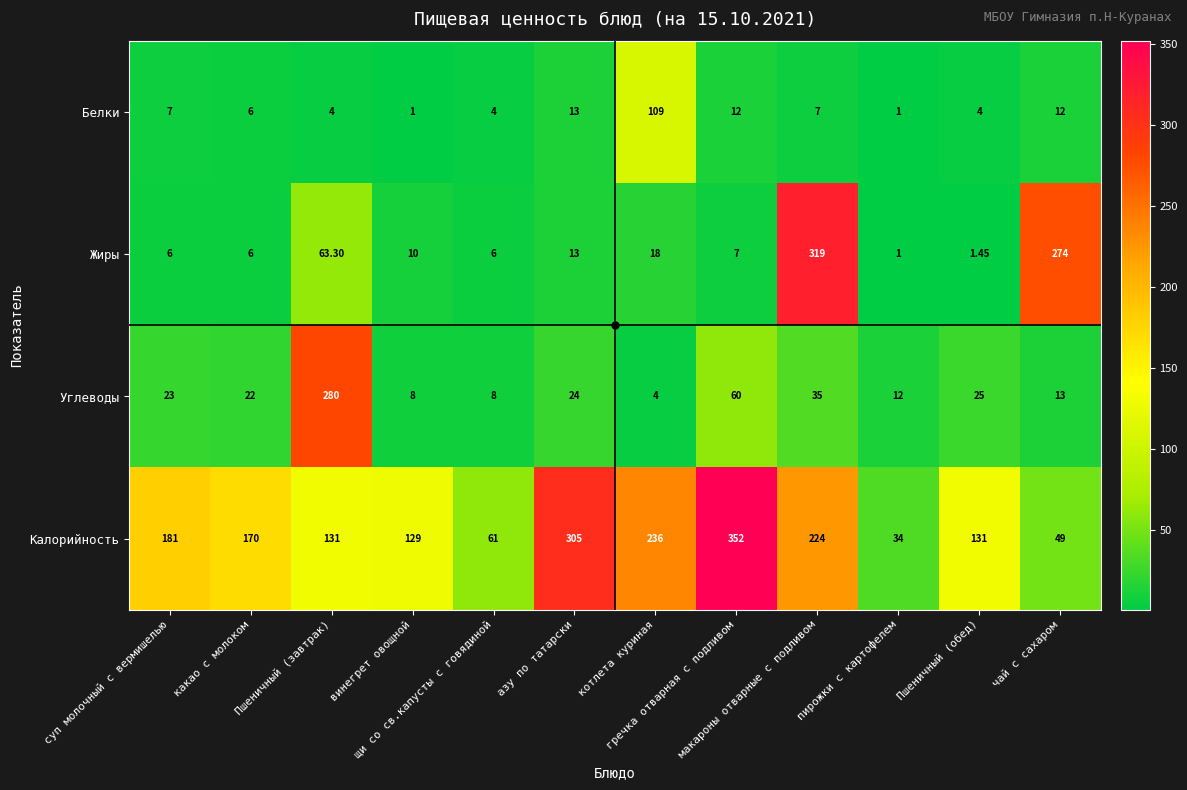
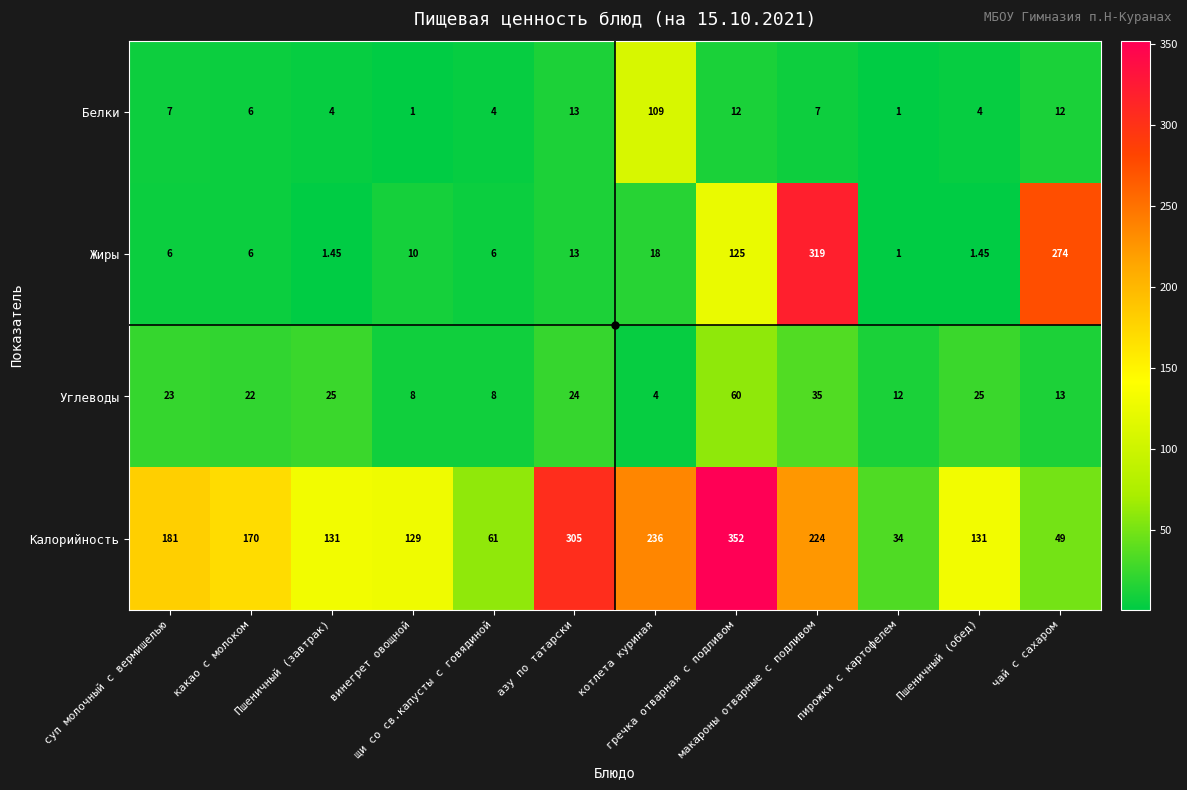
  {
    "Белки": {
      "суп молочный с вермишелью": 7,
      "какао с молоком": 6,
      "Пшеничный (завтрак)": 4,
      "винегрет овощной": 1,
      "щи со св.капусты с говядиной": 4,
      "азу по татарски": 13,
      "котлета куриная": 109,
      "гречка отварная с подливом": 12,
      "макароны отварные с подливом": 7,
      "пирожки с картофелем": 1,
      "Пшеничный (обед)": 4,
      "чай с сахаром": 12
    },
    "Жиры": {
      "суп молочный с вермишелью": 6,
      "какао с молоком": 6,
-     "Пшеничный (завтрак)": 63.30,
+     "Пшеничный (завтрак)": 1.45,
      "винегрет овощной": 10,
      "щи со св.капусты с говядиной": 6,
      "азу по татарски": 13,
      "котлета куриная": 18,
-     "гречка отварная с подливом": 7,
+     "гречка отварная с подливом": 125,
      "макароны отварные с подливом": 319,
      "пирожки с картофелем": 1,
      "Пшеничный (обед)": 1.45,
      "чай с сахаром": 274
    },
    "Углеводы": {
      "суп молочный с вермишелью": 23,
      "какао с молоком": 22,
-     "Пшеничный (завтрак)": 280,
+     "Пшеничный (завтрак)": 25,
      "винегрет овощной": 8,
      "щи со св.капусты с говядиной": 8,
      "азу по татарски": 24,
      "котлета куриная": 4,
      "гречка отварная с подливом": 60,
      "макароны отварные с подливом": 35,
      "пирожки с картофелем": 12,
      "Пшеничный (обед)": 25,
      "чай с сахаром": 13
    },
    "Калорийность": {
      "суп молочный с вермишелью": 181,
      "какао с молоком": 170,
      "Пшеничный (завтрак)": 131,
      "винегрет овощной": 129,
      "щи со св.капусты с говядиной": 61,
      "азу по татарски": 305,
      "котлета куриная": 236,
      "гречка отварная с подливом": 352,
      "макароны отварные с подливом": 224,
      "пирожки с картофелем": 34,
      "Пшеничный (обед)": 131,
      "чай с сахаром": 49
    }
  }
